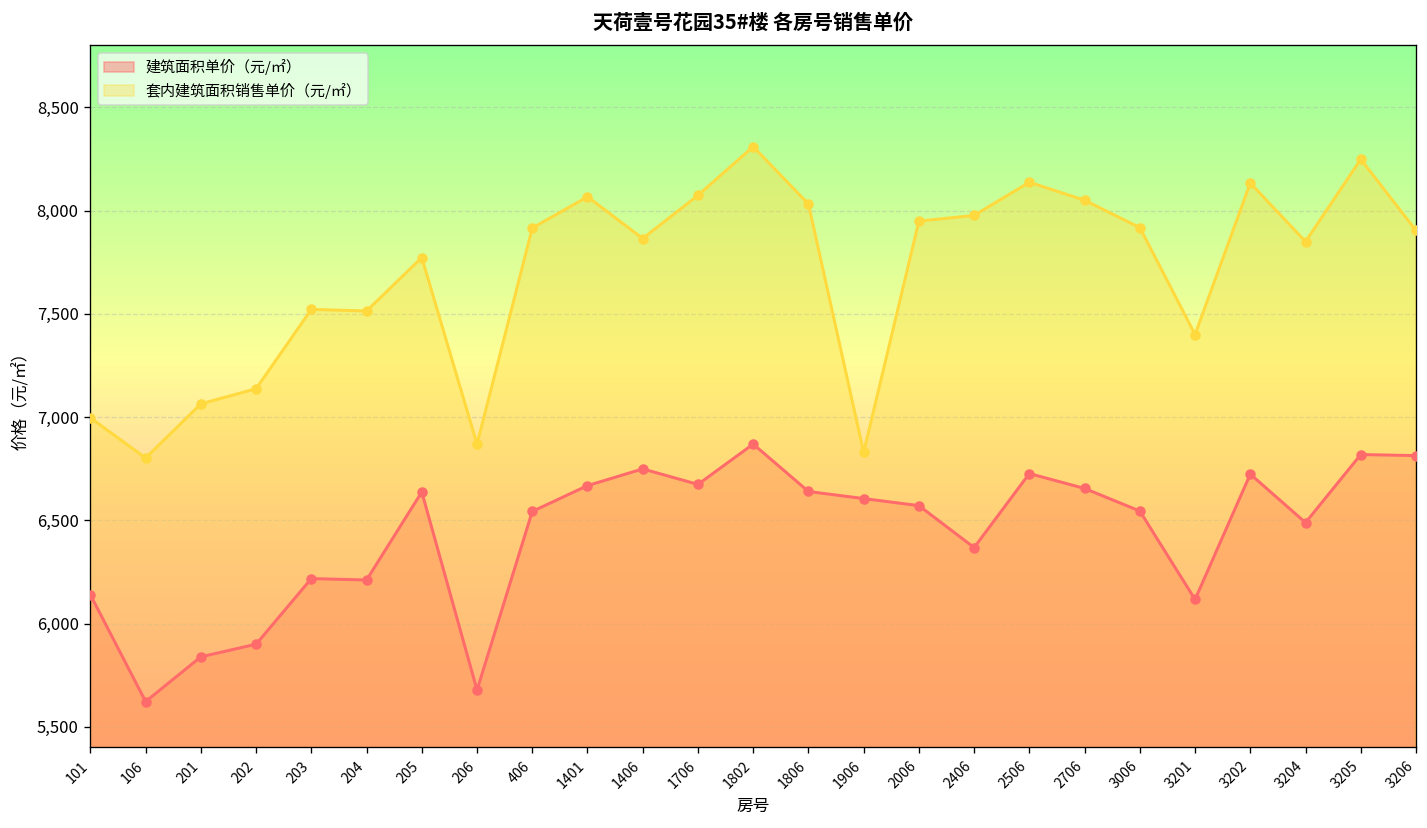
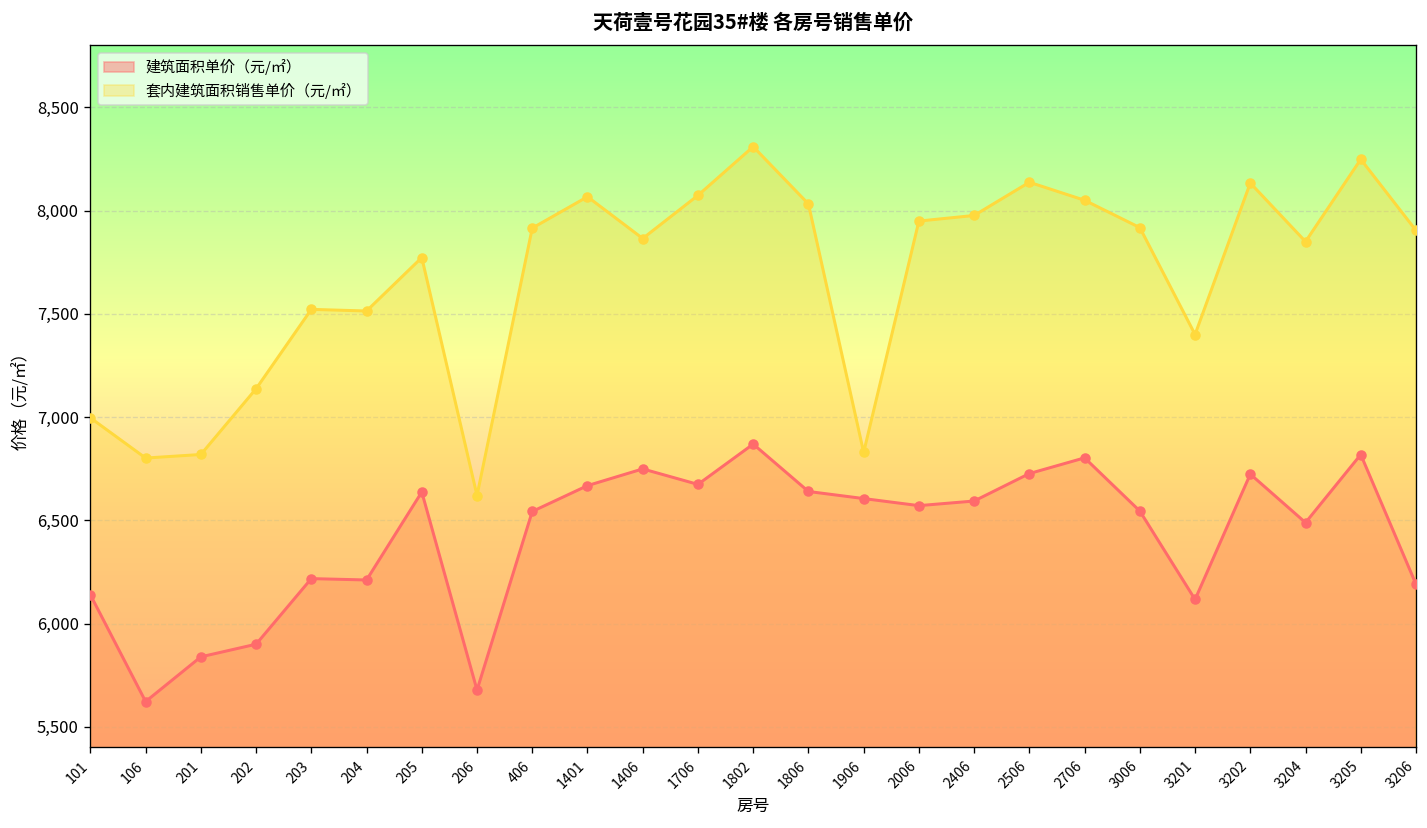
  {
    "建筑面积单价（元/㎡）": {
      "101": "6,140",
      "106": "5,620",
      "201": "5,840",
      "202": "5,900",
      "203": "6,220",
      "204": "6,210",
      "205": "6,640",
      "206": "5,680",
      "406": "6,540",
      "1401": "6,670",
      "1406": "6,750",
      "1706": "6,670",
      "1802": "6,870",
      "1806": "6,640",
      "1906": "6,610",
      "2006": "6,570",
-     "2406": "6,370",
+     "2406": "6,590",
      "2506": "6,730",
-     "2706": "6,650",
+     "2706": "6,800",
      "3006": "6,550",
      "3201": "6,120",
      "3202": "6,720",
      "3204": "6,490",
      "3205": "6,820",
-     "3206": "6,810"
+     "3206": "6,190"
    },
    "套内建筑面积销售单价（元/㎡）": {
      "101": "7,000",
      "106": "6,800",
-     "201": "7,060",
+     "201": "6,820",
      "202": "7,140",
      "203": "7,520",
      "204": "7,510",
      "205": "7,770",
-     "206": "6,870",
+     "206": "6,620",
      "406": "7,920",
      "1401": "8,070",
      "1406": "7,870",
      "1706": "8,070",
      "1802": "8,310",
      "1806": "8,030",
      "1906": "6,830",
      "2006": "7,950",
      "2406": "7,980",
      "2506": "8,140",
      "2706": "8,050",
      "3006": "7,920",
      "3201": "7,400",
      "3202": "8,130",
      "3204": "7,850",
      "3205": "8,250",
      "3206": "7,900"
    }
  }
